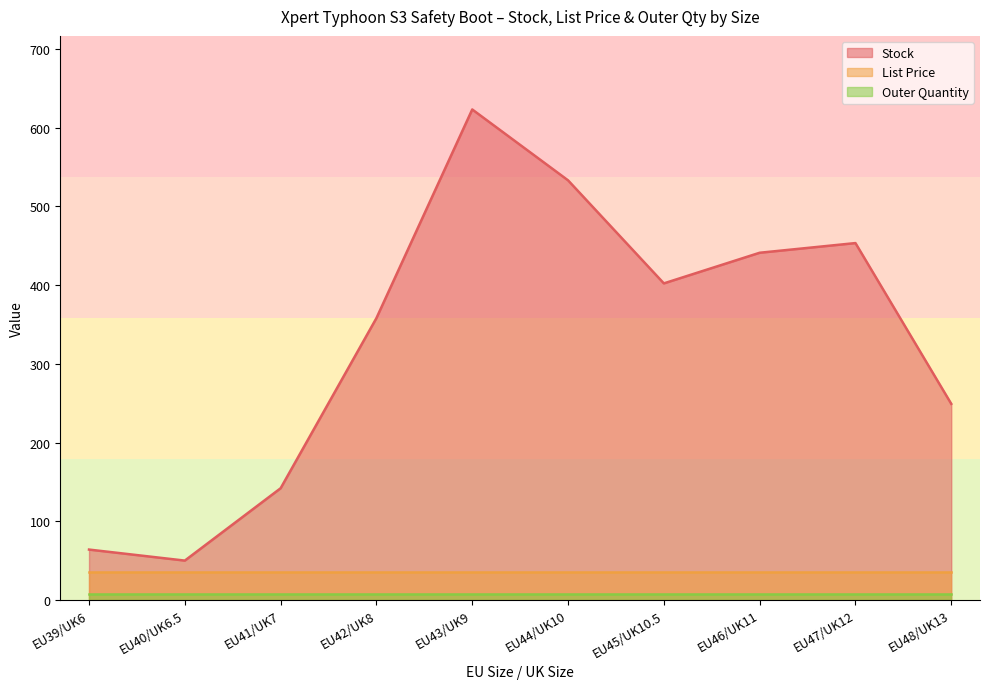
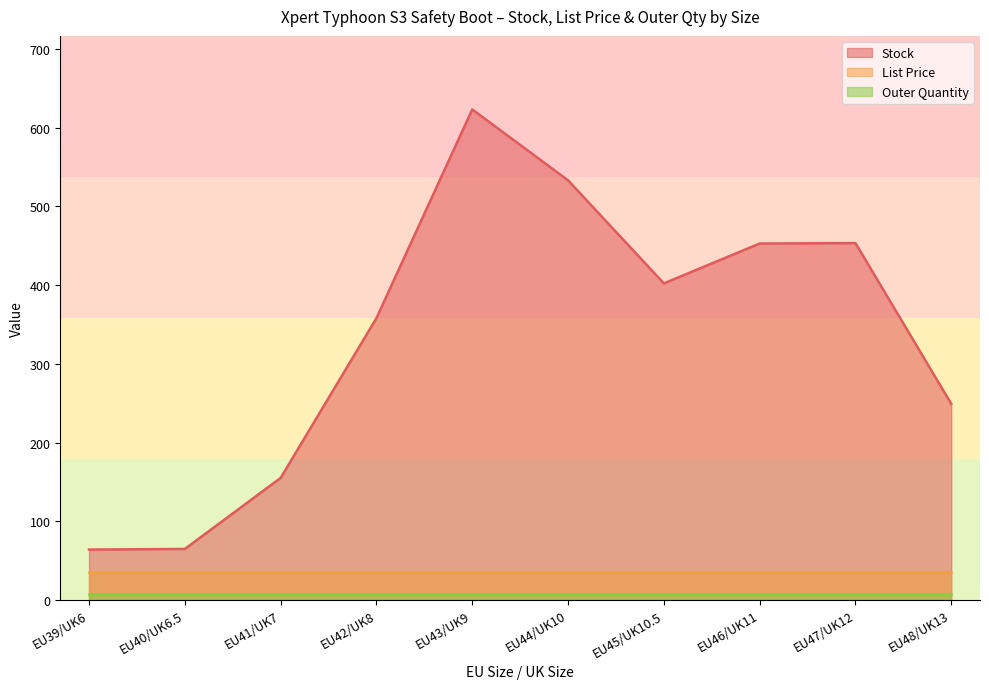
  {
    "Stock": {
      "EU39/UK6": 60,
-     "EU40/UK6.5": 50,
-     "EU41/UK7": 140,
+     "EU40/UK6.5": 60,
+     "EU41/UK7": 160,
      "EU42/UK8": 360,
      "EU43/UK9": 620,
      "EU44/UK10": 530,
      "EU45/UK10.5": 400,
-     "EU46/UK11": 440,
+     "EU46/UK11": 450,
      "EU47/UK12": 450,
      "EU48/UK13": 250
    },
    "List Price": {
      "EU39/UK6": 40,
      "EU40/UK6.5": 40,
      "EU41/UK7": 40,
      "EU42/UK8": 40,
      "EU43/UK9": 40,
      "EU44/UK10": 40,
      "EU45/UK10.5": 40,
      "EU46/UK11": 40,
      "EU47/UK12": 40,
      "EU48/UK13": 40
    },
    "Outer Quantity": {
      "EU39/UK6": 10,
      "EU40/UK6.5": 10,
      "EU41/UK7": 10,
      "EU42/UK8": 10,
      "EU43/UK9": 10,
      "EU44/UK10": 10,
      "EU45/UK10.5": 10,
      "EU46/UK11": 10,
      "EU47/UK12": 10,
      "EU48/UK13": 10
    }
  }
